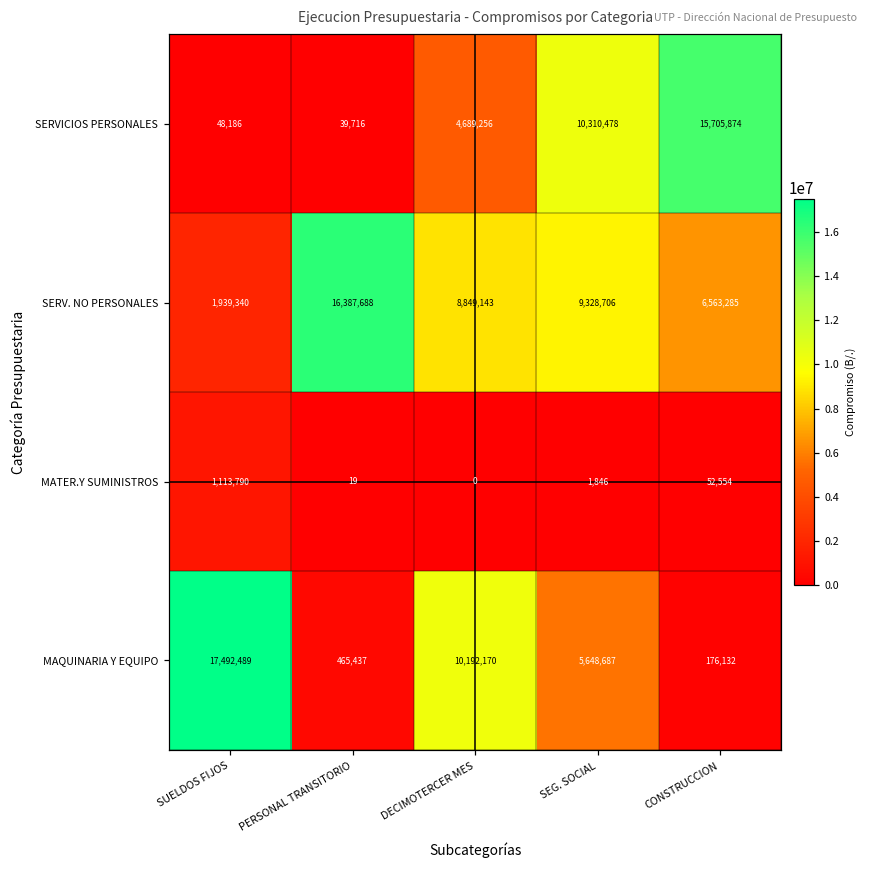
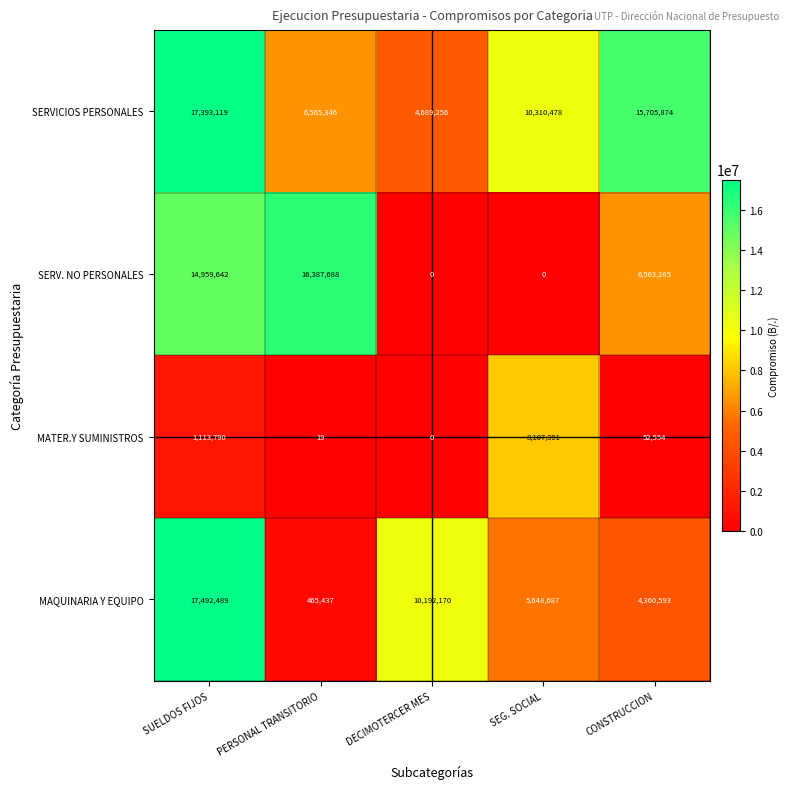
  {
    "SERVICIOS PERSONALES": {
-     "SUELDOS FIJOS": "48,186",
-     "PERSONAL TRANSITORIO": "39,716",
+     "SUELDOS FIJOS": "17,393,119",
+     "PERSONAL TRANSITORIO": "6,565,346",
      "DECIMOTERCER MES": "4,689,256",
      "SEG. SOCIAL": "10,310,478",
      "CONSTRUCCION": "15,705,874"
    },
    "SERV. NO PERSONALES": {
-     "SUELDOS FIJOS": "1,939,340",
+     "SUELDOS FIJOS": "14,959,642",
      "PERSONAL TRANSITORIO": "16,387,688",
-     "DECIMOTERCER MES": "8,849,143",
-     "SEG. SOCIAL": "9,328,706",
+     "DECIMOTERCER MES": "0",
+     "SEG. SOCIAL": "0",
      "CONSTRUCCION": "6,563,285"
    },
    "MATER.Y SUMINISTROS": {
      "SUELDOS FIJOS": "1,113,790",
      "PERSONAL TRANSITORIO": "19",
      "DECIMOTERCER MES": "0",
-     "SEG. SOCIAL": "1,846",
+     "SEG. SOCIAL": "8,107,391",
      "CONSTRUCCION": "52,554"
    },
    "MAQUINARIA Y EQUIPO": {
      "SUELDOS FIJOS": "17,492,489",
      "PERSONAL TRANSITORIO": "465,437",
      "DECIMOTERCER MES": "10,192,170",
      "SEG. SOCIAL": "5,648,687",
-     "CONSTRUCCION": "176,132"
+     "CONSTRUCCION": "4,360,593"
    }
  }
